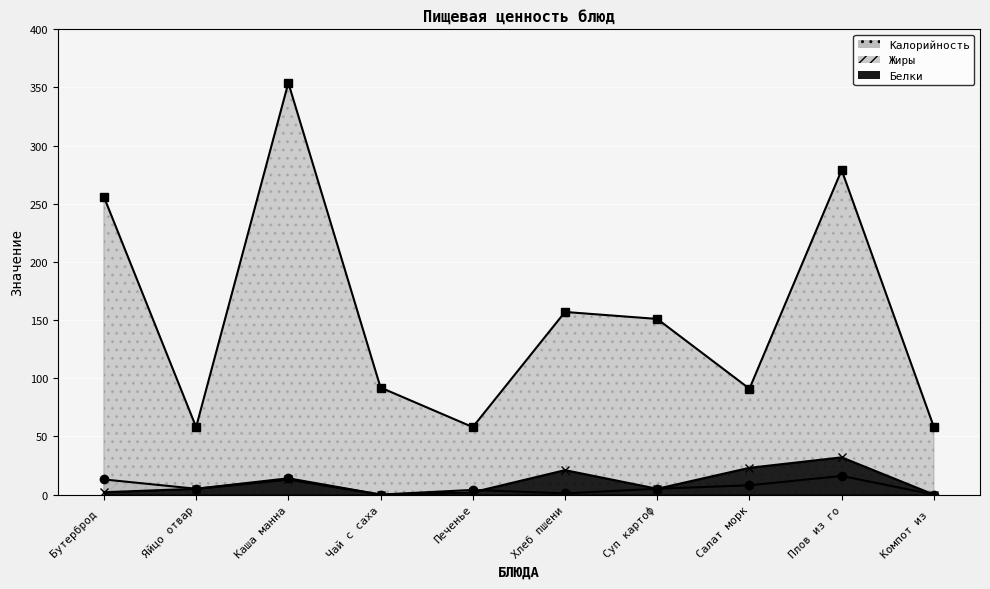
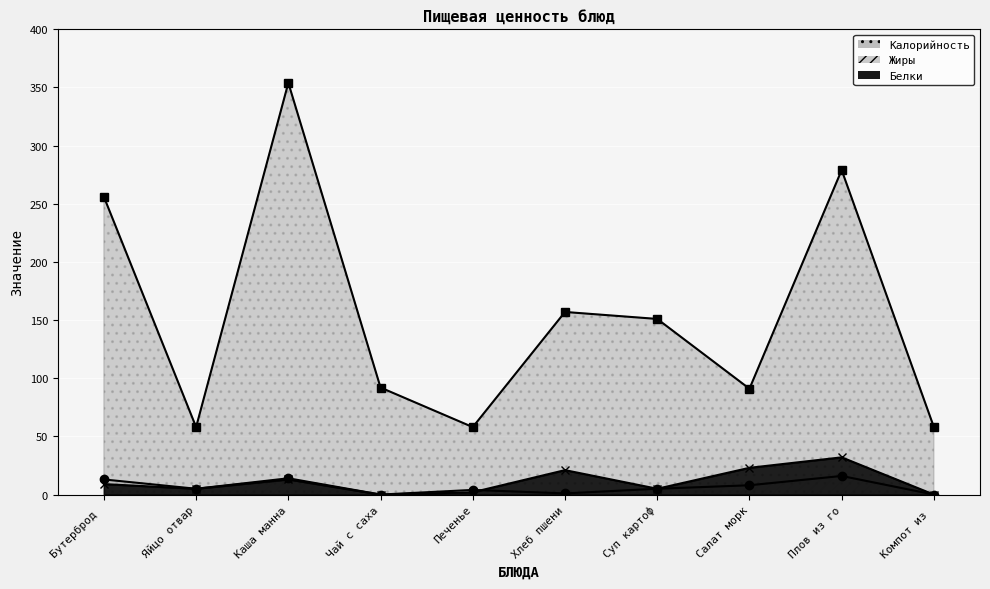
  {
    "Белки": {
-     "Бутерброд": 2,
+     "Бутерброд": 9,
      "Хлеб пшени": 21,
      "Салат морк": 23,
      "Плов из го": 32
    }
  }
